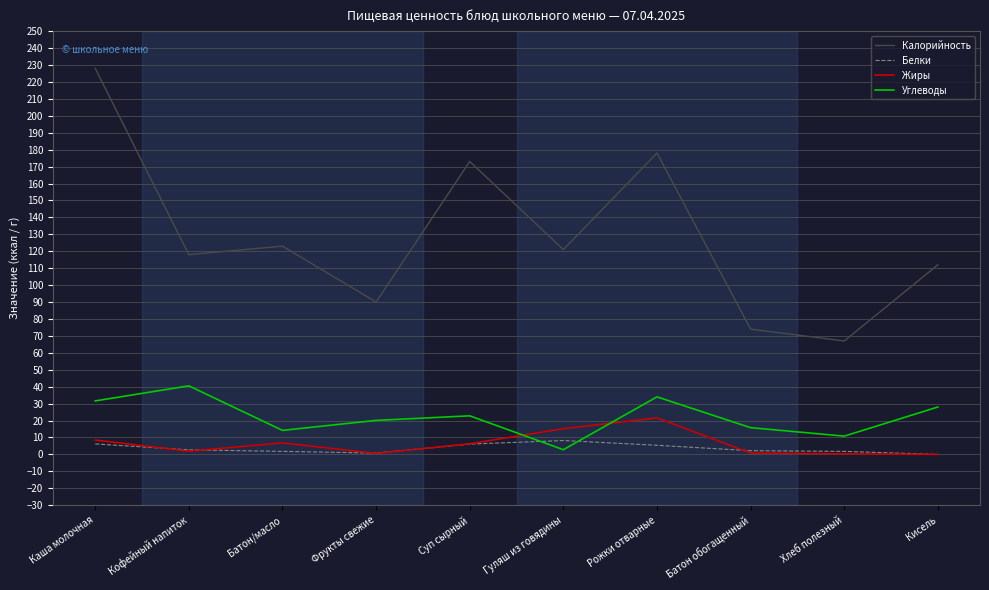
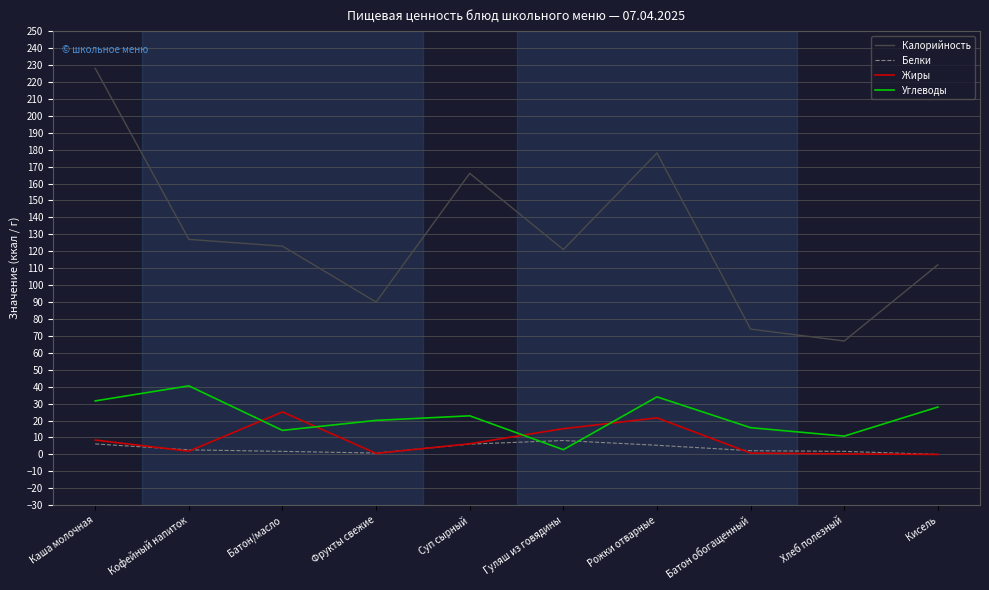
  {
    "Калорийность": {
      "Каша молочная": 228,
-     "Кофейный напиток": 118,
+     "Кофейный напиток": 127,
      "Батон/масло": 123,
      "Фрукты свежие": 90,
-     "Суп сырный": 173,
+     "Суп сырный": 166,
      "Гуляш из говядины": 121,
      "Рожки отварные": 178,
      "Батон обогащенный": 74,
      "Хлеб полезный": 67,
      "Кисель": 112
    },
    "Белки": {
      "Каша молочная": 6,
      "Батон/масло": 2,
      "Гуляш из говядины": 8,
      "Рожки отварные": 5
    },
    "Жиры": {
      "Каша молочная": 9,
-     "Батон/масло": 7,
+     "Батон/масло": 25,
      "Гуляш из говядины": 15,
      "Рожки отварные": 22
    },
    "Углеводы": {
      "Каша молочная": 32,
      "Кофейный напиток": 41,
      "Батон/масло": 14,
      "Фрукты свежие": 20,
      "Суп сырный": 23,
      "Гуляш из говядины": 3,
      "Рожки отварные": 34,
      "Батон обогащенный": 16,
      "Хлеб полезный": 11,
      "Кисель": 28
    }
  }
